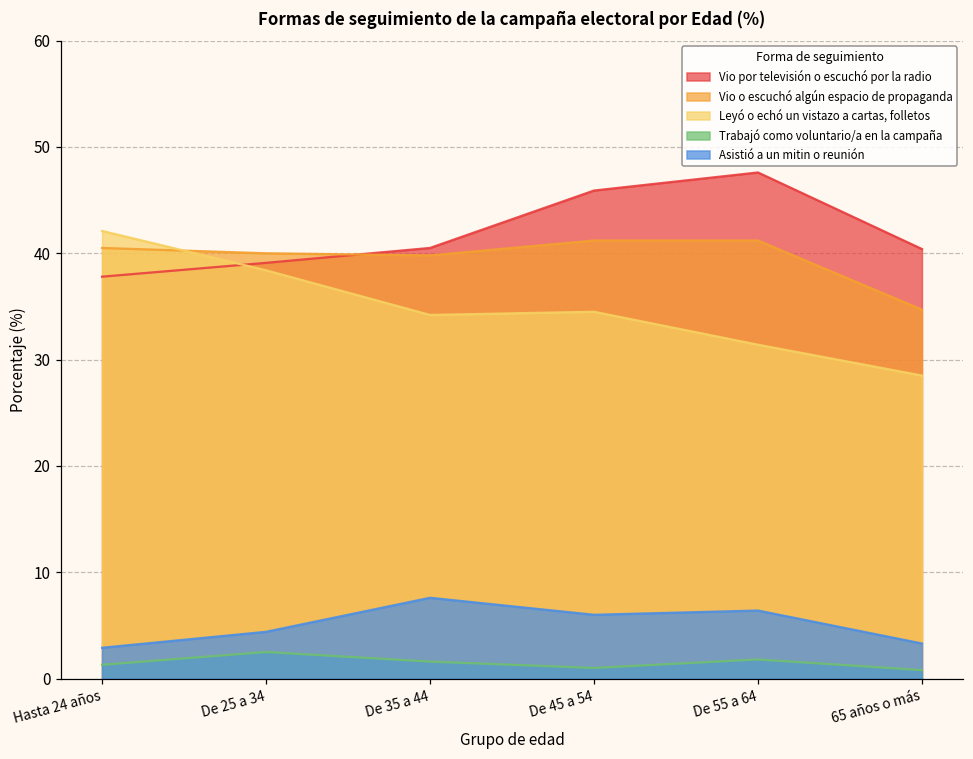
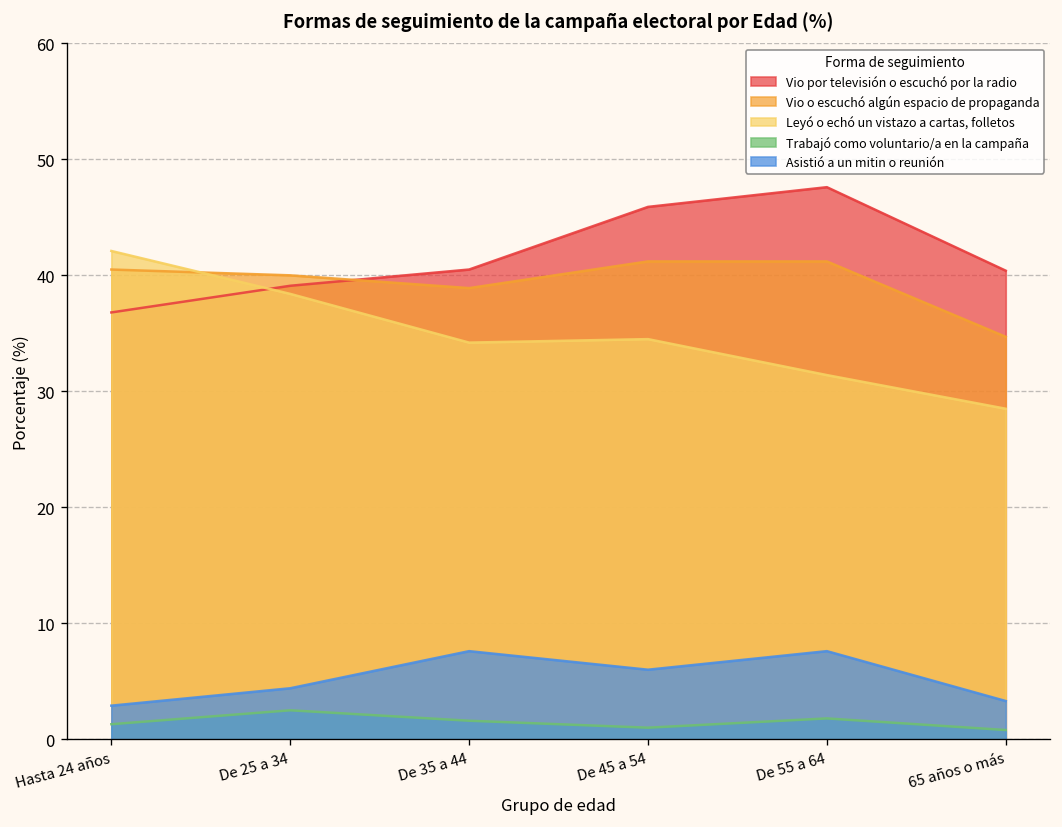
  {
    "Vio por televisión o escuchó por la radio": {
-     "Hasta 24 años": 38,
+     "Hasta 24 años": 37,
      "De 25 a 34": 39,
      "De 35 a 44": 41,
      "De 45 a 54": 46,
      "De 55 a 64": 48,
      "65 años o más": 40
    },
    "Vio o escuchó algún espacio de propaganda": {
      "Hasta 24 años": 41,
      "De 25 a 34": 40,
-     "De 35 a 44": 40,
+     "De 35 a 44": 39,
      "De 45 a 54": 41,
      "De 55 a 64": 41,
      "65 años o más": 35
    },
    "Leyó o echó un vistazo a cartas, folletos": {
      "Hasta 24 años": 42,
      "De 25 a 34": 38,
      "De 35 a 44": 34,
      "De 45 a 54": 35,
      "De 55 a 64": 31,
      "65 años o más": 29
    },
    "Trabajó como voluntario/a en la campaña": {
      "Hasta 24 años": 1,
      "De 25 a 34": 3,
      "De 35 a 44": 2,
      "De 45 a 54": 1,
      "De 55 a 64": 2,
      "65 años o más": 1
    },
    "Asistió a un mitin o reunión": {
      "Hasta 24 años": 3,
      "De 25 a 34": 4,
      "De 35 a 44": 8,
      "De 45 a 54": 6,
-     "De 55 a 64": 6,
+     "De 55 a 64": 8,
      "65 años o más": 3
    }
  }
